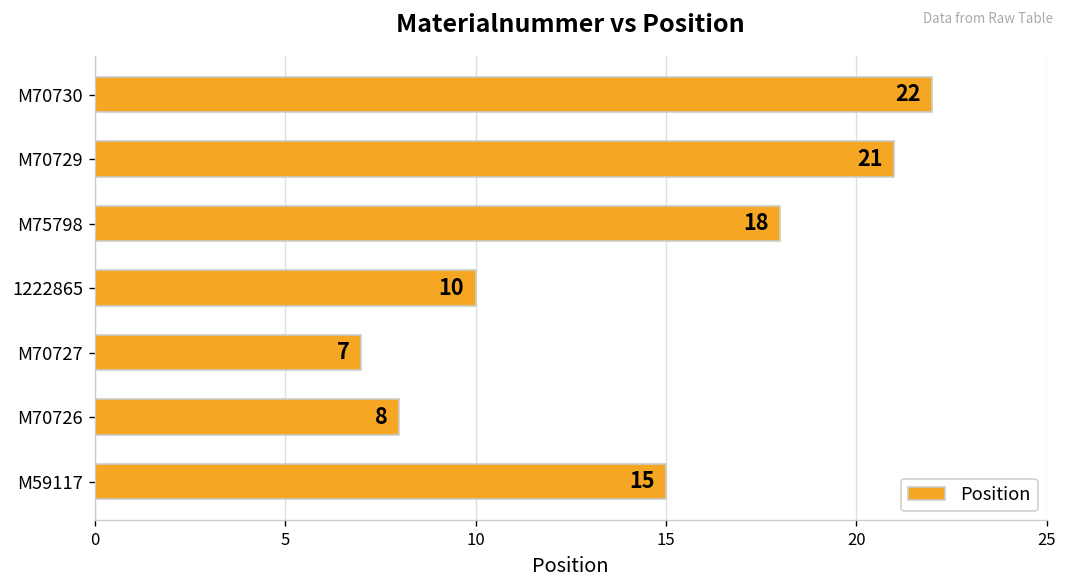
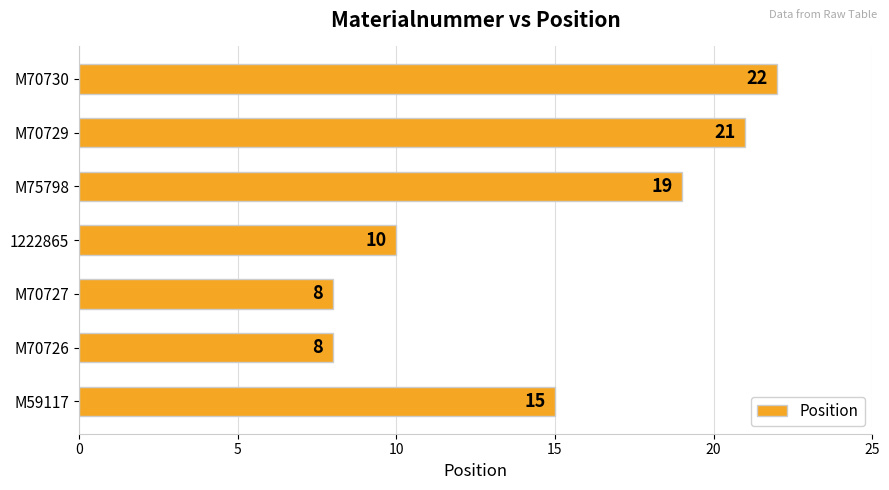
  {
    "M70730": 22,
    "M70729": 21,
-   "M75798": 18,
+   "M75798": 19,
    "1222865": 10,
-   "M70727": 7,
+   "M70727": 8,
    "M70726": 8,
    "M59117": 15
  }
